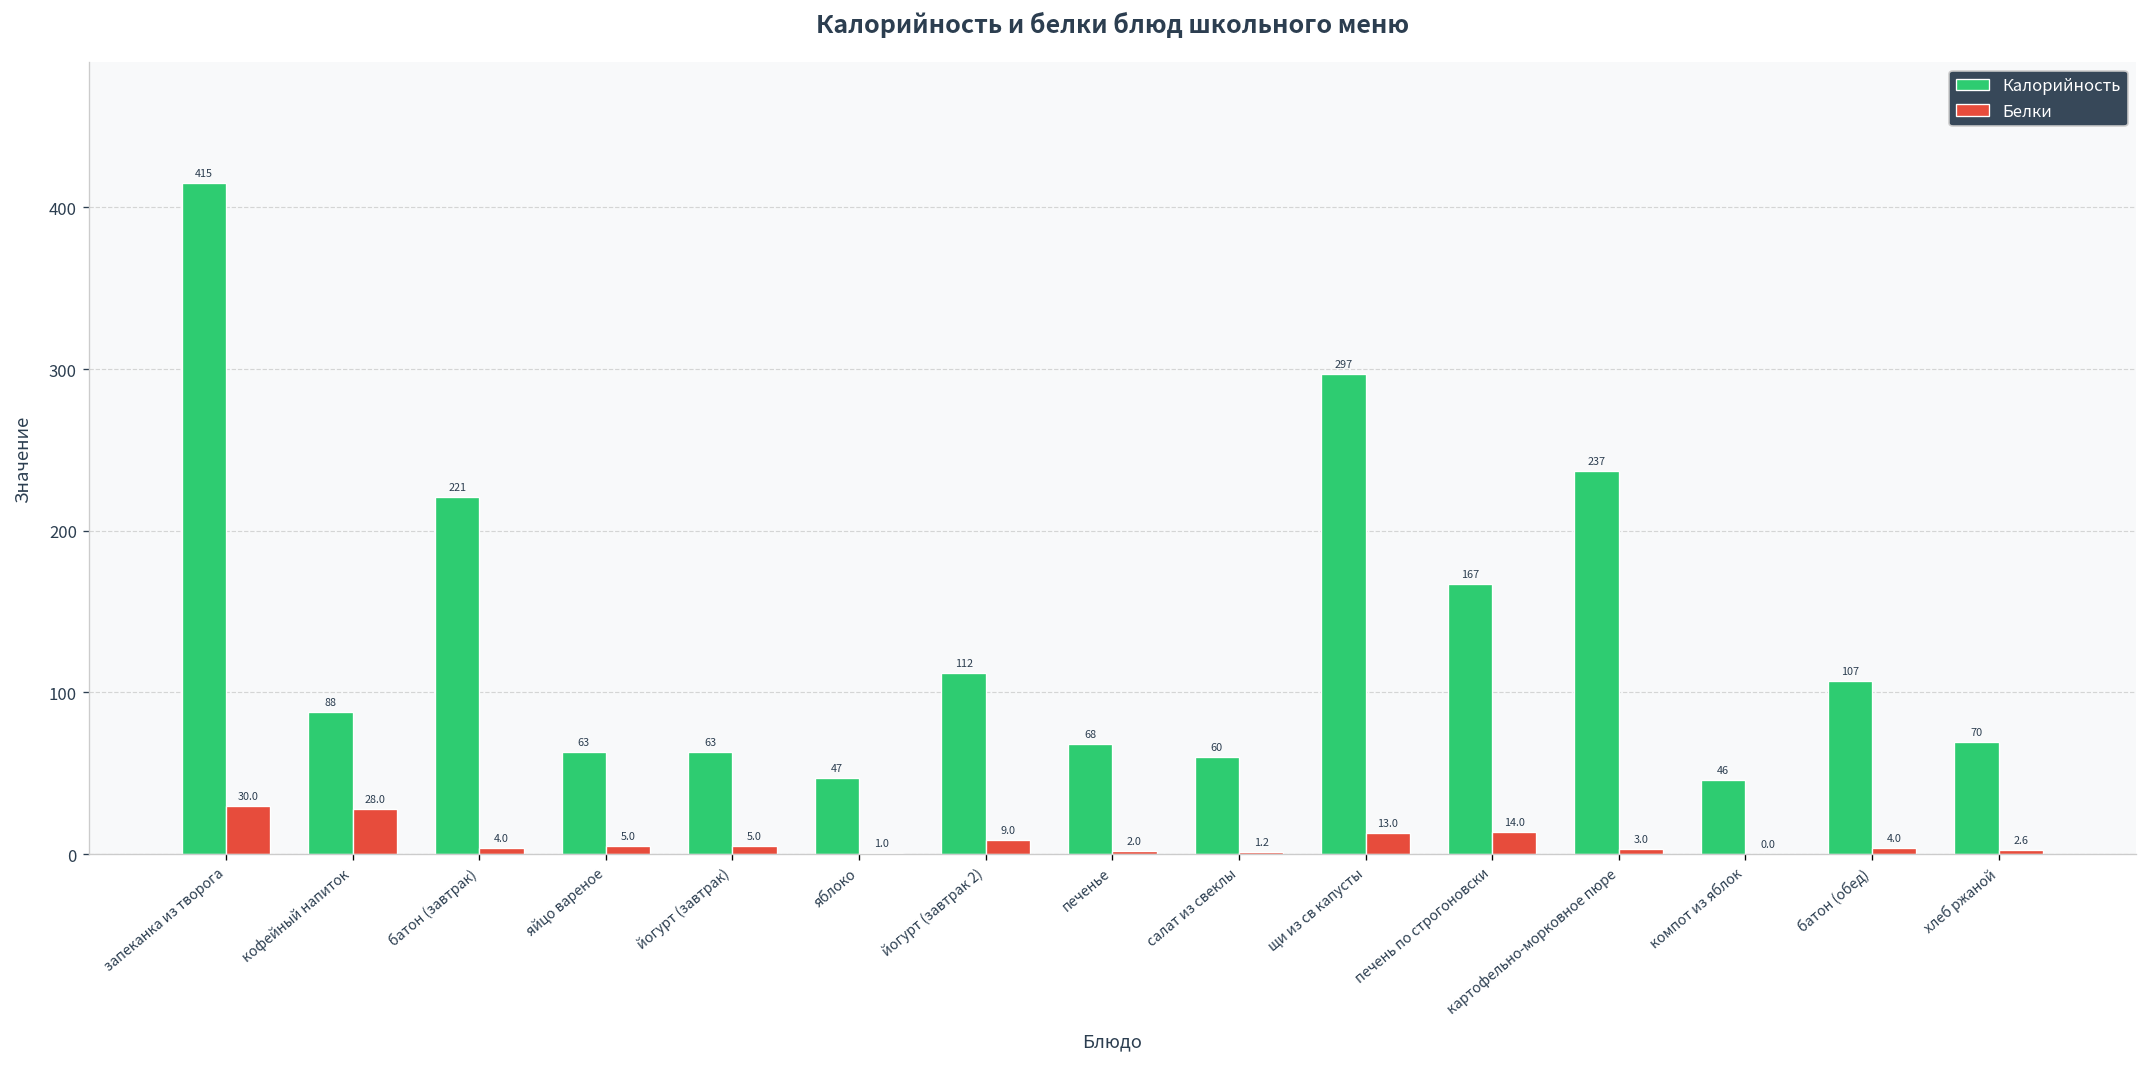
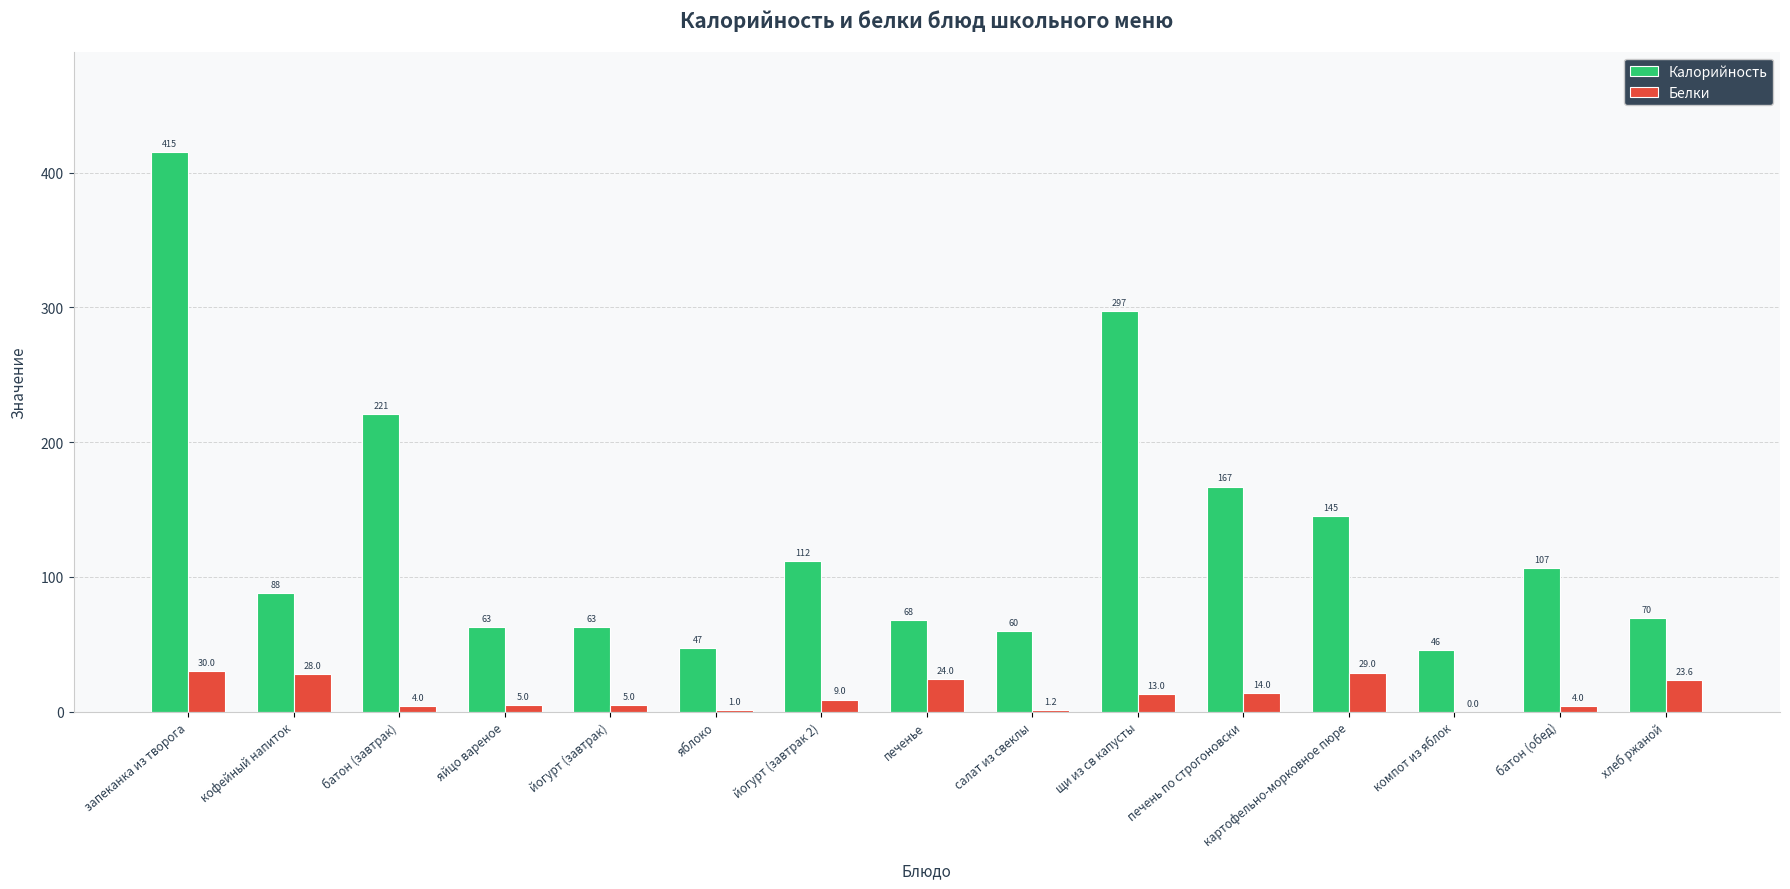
  {
    "Калорийность": {
      "запеканка из творога": 415,
      "кофейный напиток": 88,
      "батон (завтрак)": 221,
      "яйцо вареное": 63,
      "йогурт (завтрак)": 63,
      "яблоко": 47,
      "йогурт (завтрак 2)": 112,
      "печенье": 68,
      "салат из свеклы": 60,
      "щи из св капусты": 297,
      "печень по строгоновски": 167,
-     "картофельно-морковное пюре": 237,
+     "картофельно-морковное пюре": 145,
      "компот из яблок": 46,
      "батон (обед)": 107,
      "хлеб ржаной": 70
    },
    "Белки": {
      "запеканка из творога": 30.0,
      "кофейный напиток": 28.0,
      "батон (завтрак)": 4.0,
      "яйцо вареное": 5.0,
      "йогурт (завтрак)": 5.0,
      "яблоко": 1.0,
      "йогурт (завтрак 2)": 9.0,
-     "печенье": 2.0,
+     "печенье": 24.0,
      "салат из свеклы": 1.2,
      "щи из св капусты": 13.0,
      "печень по строгоновски": 14.0,
-     "картофельно-морковное пюре": 3.0,
+     "картофельно-морковное пюре": 29.0,
      "компот из яблок": 0.0,
      "батон (обед)": 4.0,
-     "хлеб ржаной": 2.6
+     "хлеб ржаной": 23.6
    }
  }
